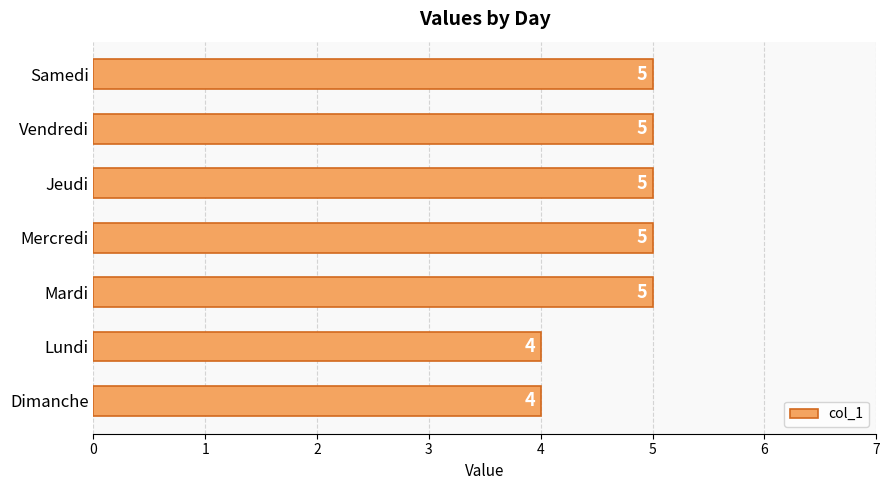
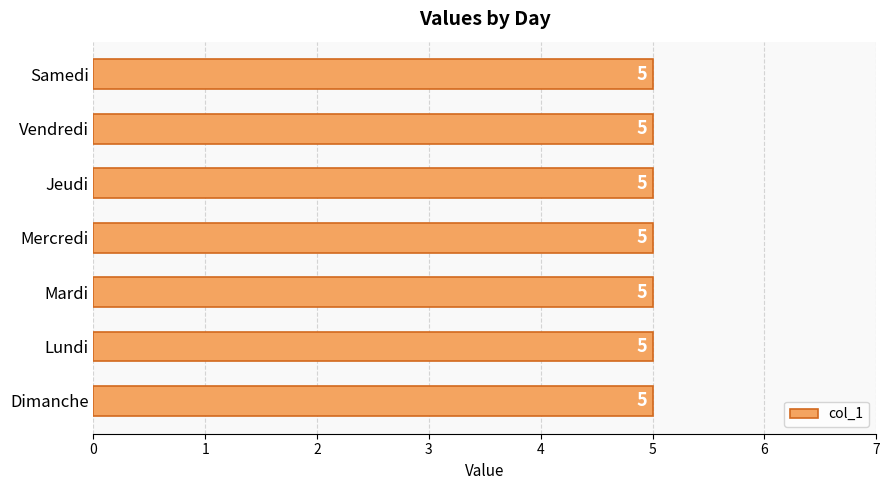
  {
    "Samedi": 5,
    "Vendredi": 5,
    "Jeudi": 5,
    "Mercredi": 5,
    "Mardi": 5,
-   "Lundi": 4,
-   "Dimanche": 4
+   "Lundi": 5,
+   "Dimanche": 5
  }
